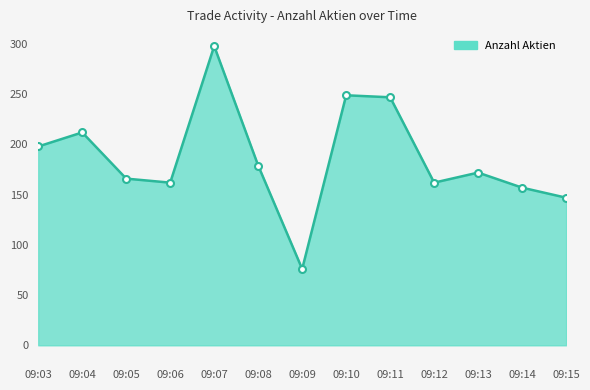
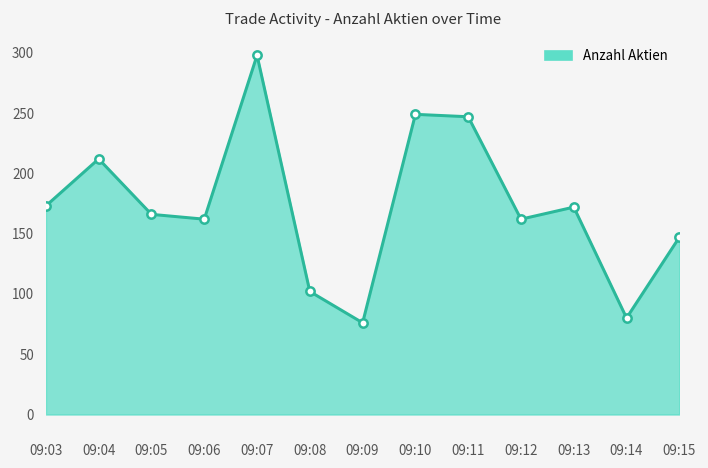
  {
-   "09:03": 198,
+   "09:03": 173,
    "09:04": 212,
    "09:05": 166,
    "09:06": 162,
    "09:07": 298,
-   "09:08": 179,
+   "09:08": 102,
    "09:09": 76,
    "09:10": 249,
    "09:11": 247,
    "09:12": 162,
    "09:13": 172,
-   "09:14": 157,
+   "09:14": 80,
    "09:15": 147
  }
